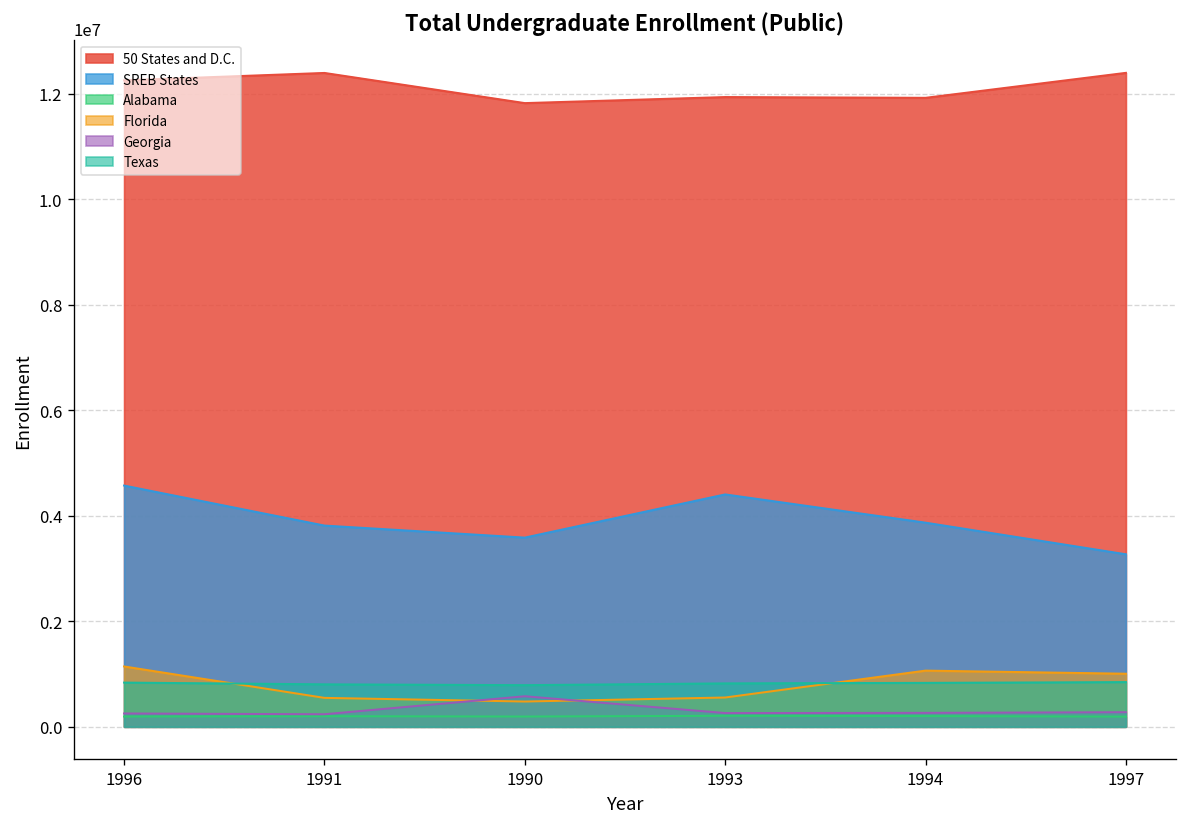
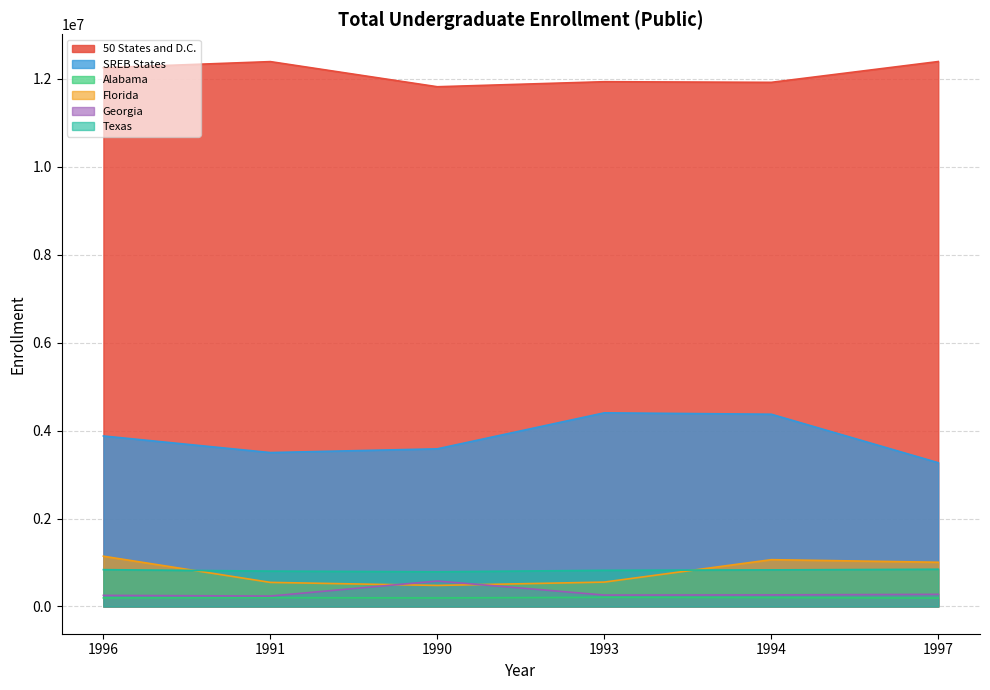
  {
    "50 States and D.C.": {
      "1991": 12400000,
      "1990": 11800000,
      "1993": 11900000,
      "1994": 11900000,
      "1997": 12400000
    },
    "SREB States": {
-     "1996": 4600000,
-     "1991": 3800000,
+     "1996": 3900000,
+     "1991": 3500000,
      "1990": 3600000,
      "1993": 4400000,
-     "1994": 3900000,
+     "1994": 4400000,
      "1997": 3300000
    },
    "Florida": {
      "1996": 1100000,
      "1991": 500000,
      "1990": 500000,
      "1993": 600000,
      "1994": 1100000,
      "1997": 1000000
    },
    "Georgia": {
      "1990": 600000,
      "1994": 300000,
      "1997": 300000
    }
  }
